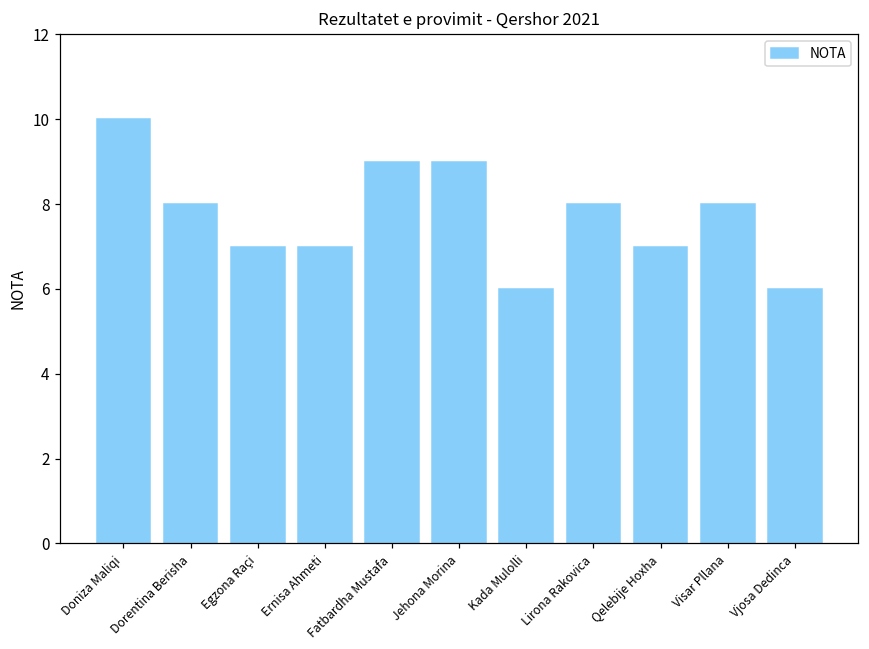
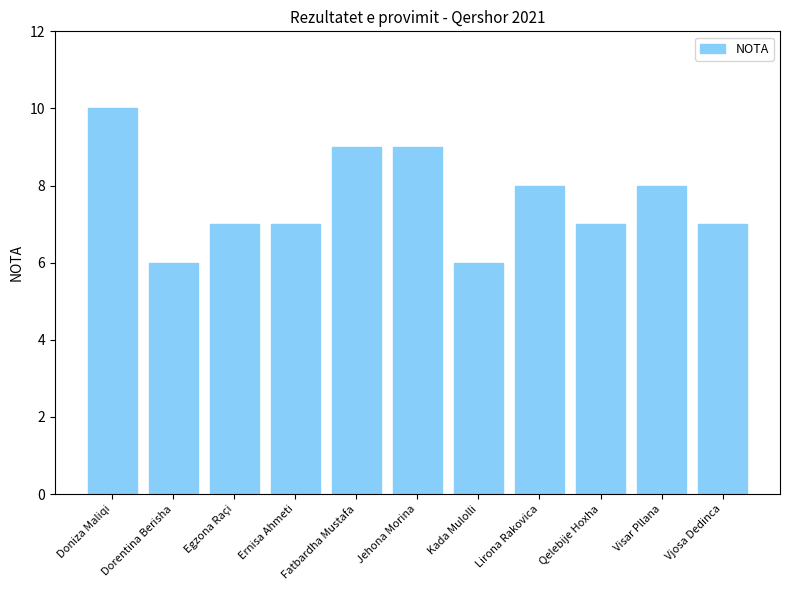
  {
    "Doniza Maliqi": 10,
-   "Dorentina Berisha": 8,
+   "Dorentina Berisha": 6,
    "Egzona Raçi": 7,
    "Ernisa Ahmeti": 7,
    "Fatbardha Mustafa": 9,
    "Jehona Morina": 9,
    "Kada Mulolli": 6,
    "Lirona Rakovica": 8,
    "Qelebije Hoxha": 7,
    "Visar Pllana": 8,
-   "Vjosa Dedinca": 6
+   "Vjosa Dedinca": 7
  }
